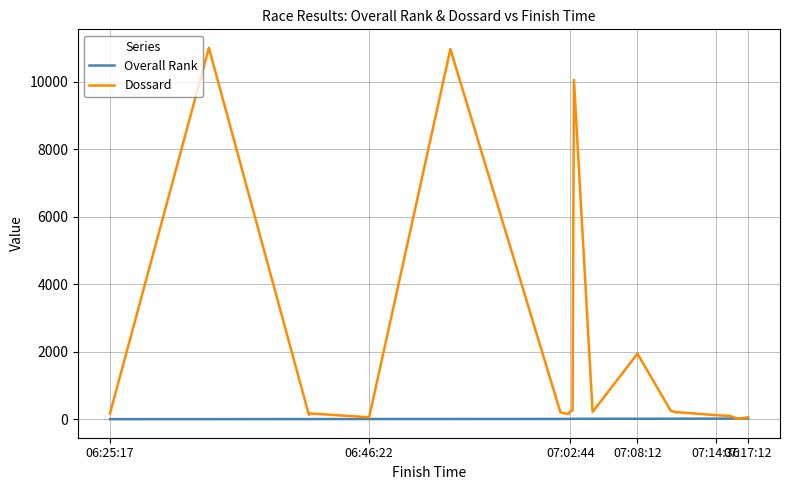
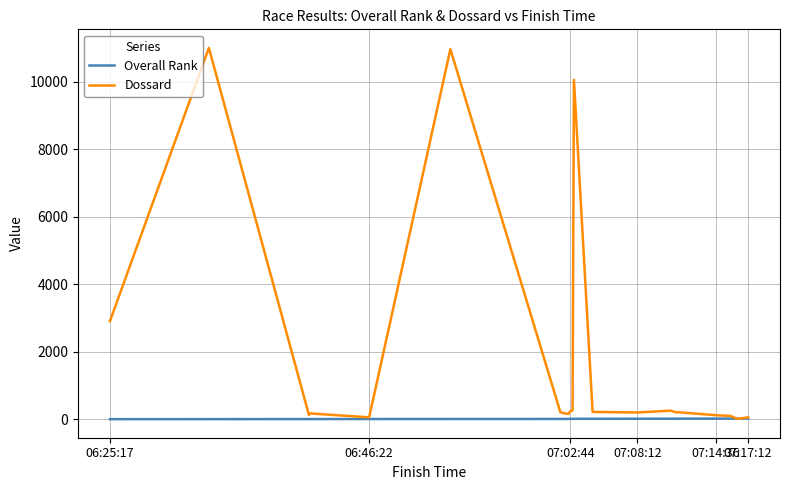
  {
    "Overall Rank": {
      "06:25:17": 0,
      "07:02:44": 0,
      "07:08:12": 0
    },
    "Dossard": {
-     "06:25:17": 200,
+     "06:25:17": 2900,
      "07:02:44": 200,
-     "07:08:12": 1900
+     "07:08:12": 200
    }
  }
